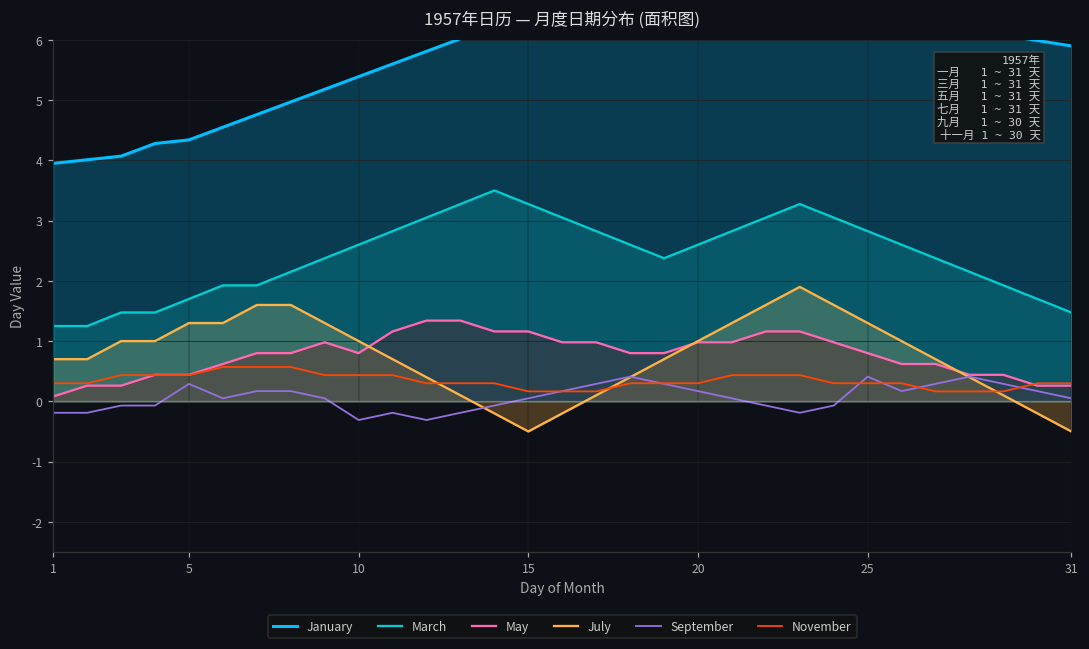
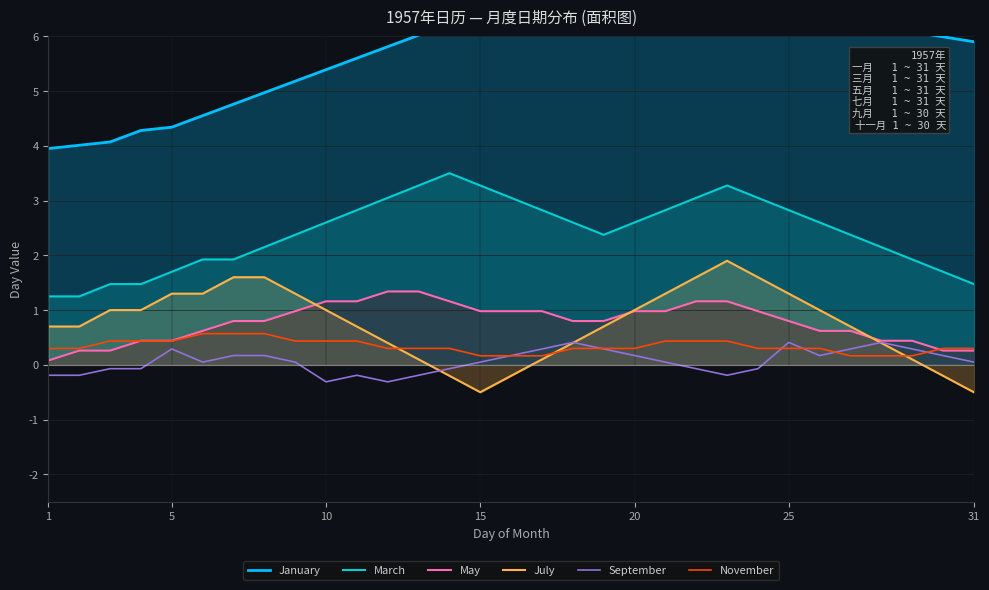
  {
    "May": {
      "1": 0.1,
-     "10": 0.8,
-     "15": 1.2,
+     "10": 1.2,
+     "15": 1.0,
      "25": 0.8
    },
    "September": {
      "1": -0.2,
      "5": 0.3,
      "10": -0.3,
      "15": 0.1,
      "20": 0.2,
      "25": 0.4,
      "31": 0.1
    },
    "November": {
      "1": 0.3,
      "10": 0.4,
      "15": 0.2,
      "20": 0.3,
      "25": 0.3
    }
  }
